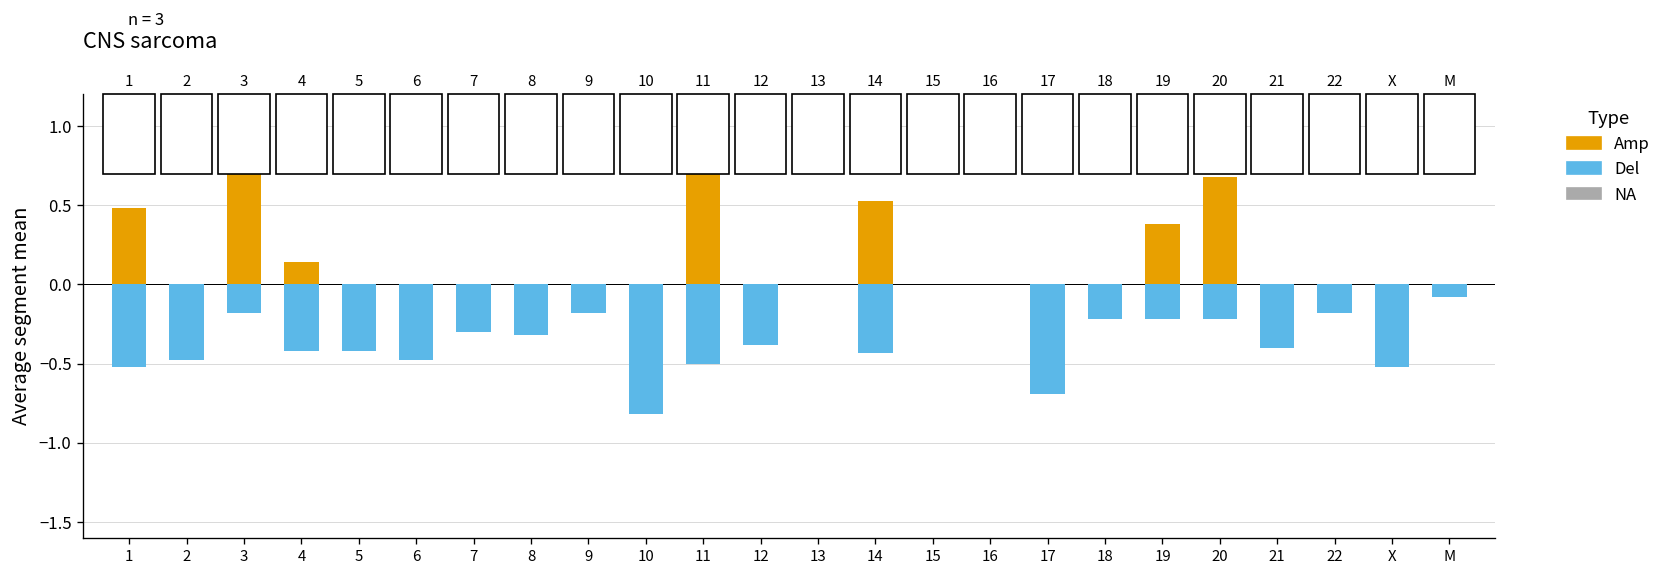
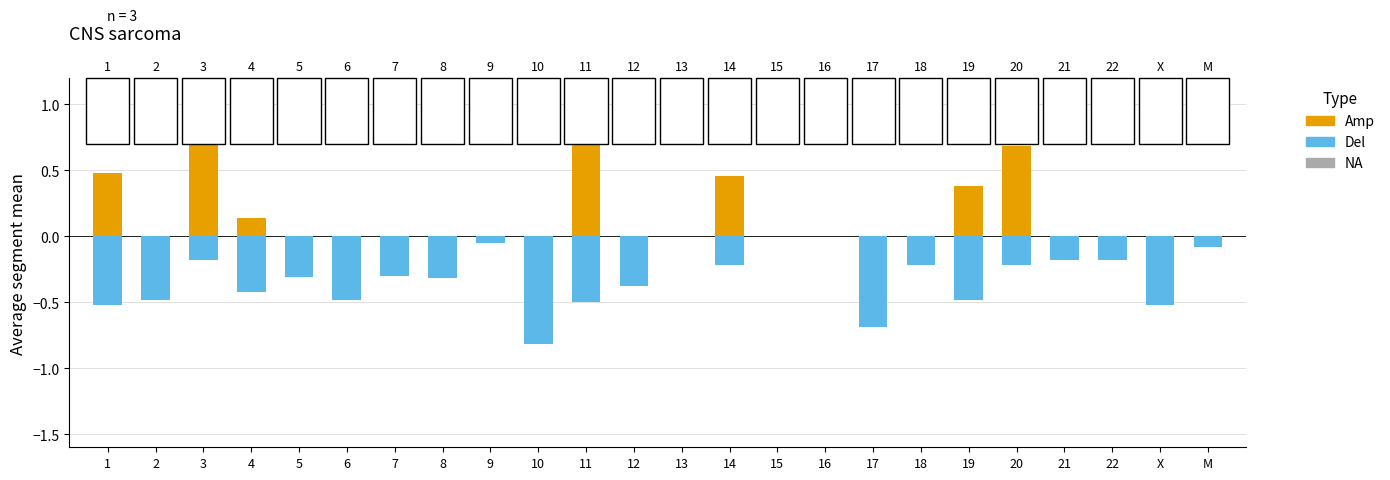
  {
    "Amp": {
      "1": 0.48,
      "2": 0.00,
      "3": 0.82,
      "4": 0.14,
      "5": 0.00,
      "6": 0.00,
      "7": 0.00,
      "8": 0.00,
      "9": 0.00,
      "10": 0.00,
      "11": 0.81,
      "12": 0.00,
      "13": 0.00,
-     "14": 0.53,
+     "14": 0.46,
      "15": 0.00,
      "16": 0.00,
      "17": 0.00,
      "18": 0.00,
      "19": 0.38,
      "20": 0.68,
      "21": 0.00,
      "22": 0.00,
      "X": 0.00,
      "M": 0.00
    },
    "Del": {
      "1": -0.52,
      "2": -0.48,
      "3": -0.18,
      "4": -0.42,
-     "5": -0.42,
+     "5": -0.31,
      "6": -0.48,
      "7": -0.30,
      "8": -0.32,
-     "9": -0.18,
+     "9": -0.05,
      "10": -0.82,
      "11": -0.50,
      "12": -0.38,
      "13": 0.00,
-     "14": -0.43,
+     "14": -0.22,
      "15": 0.00,
      "16": 0.00,
      "17": -0.69,
      "18": -0.22,
-     "19": -0.22,
+     "19": -0.48,
      "20": -0.22,
-     "21": -0.40,
+     "21": -0.18,
      "22": -0.18,
      "X": -0.52,
      "M": -0.08
    },
    "NA": {
      "1": 0.00,
      "2": 0.00,
      "3": 0.00,
      "4": 0.00,
      "5": 0.00,
      "6": 0.00,
      "7": 0.00,
      "8": 0.00,
      "9": 0.00,
      "10": 0.00,
      "11": 0.00,
      "12": 0.00,
      "13": 0.00,
      "14": 0.00,
      "15": 0.00,
      "16": 0.00,
      "17": 0.00,
      "18": 0.00,
      "19": 0.00,
      "20": 0.00,
      "21": 0.00,
      "22": 0.00,
      "X": 0.00,
      "M": 0.00
    }
  }
